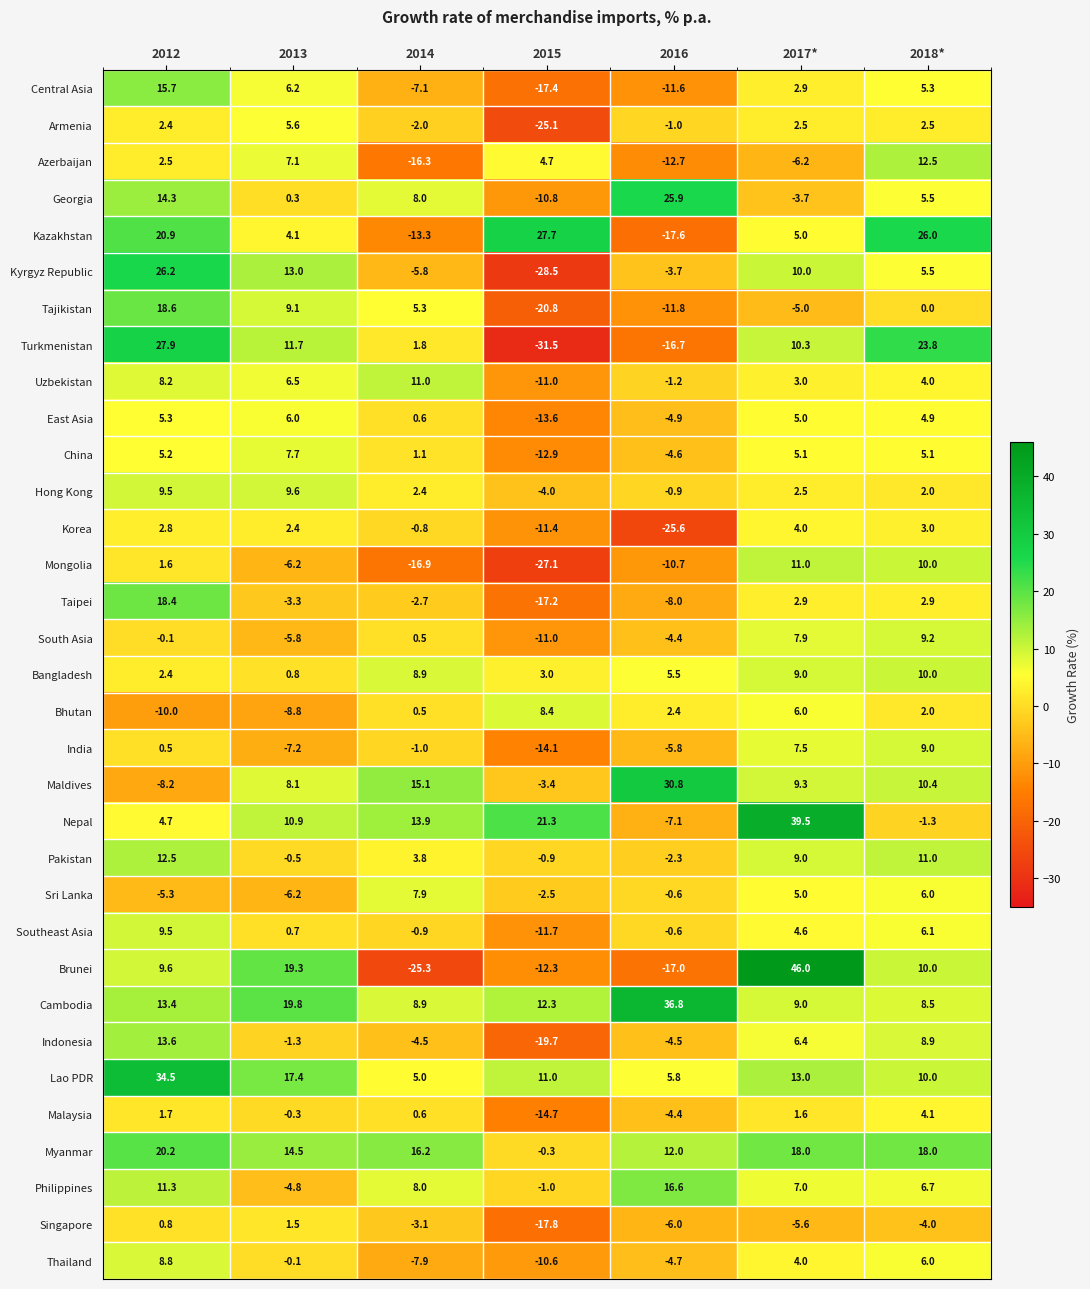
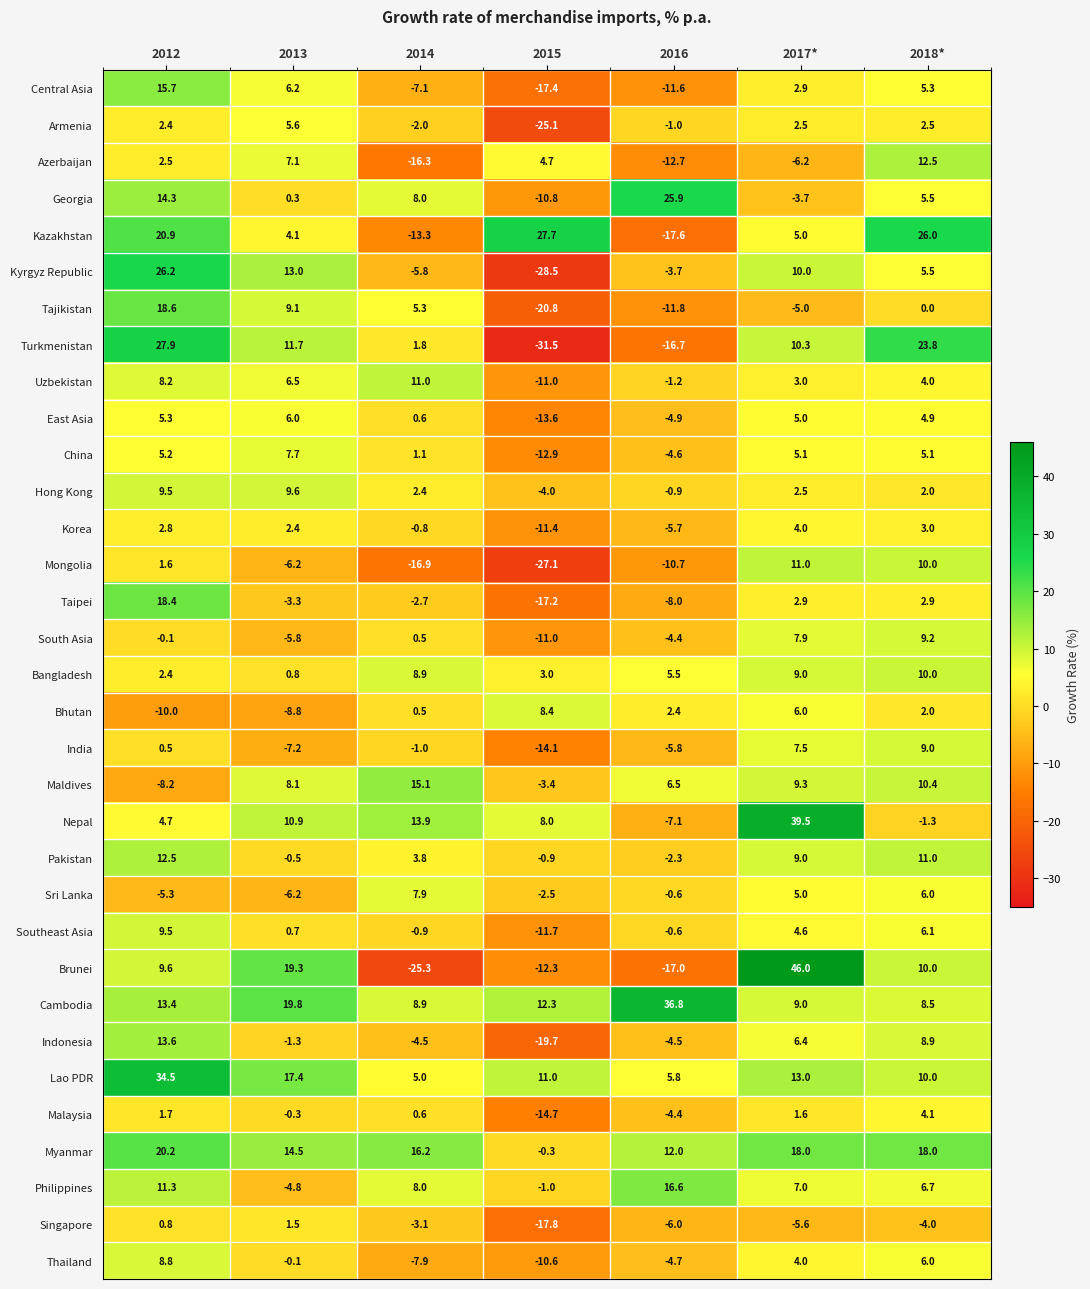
  {
    "Korea": {
      "2012": 2.8,
      "2013": 2.4,
      "2014": -0.8,
      "2015": -11.4,
-     "2016": -25.6,
+     "2016": -5.7,
      "2017*": 4.0,
      "2018*": 3.0
    },
    "Maldives": {
      "2012": -8.2,
      "2013": 8.1,
      "2014": 15.1,
      "2015": -3.4,
-     "2016": 30.8,
+     "2016": 6.5,
      "2017*": 9.3,
      "2018*": 10.4
    },
    "Nepal": {
      "2012": 4.7,
      "2013": 10.9,
      "2014": 13.9,
-     "2015": 21.3,
+     "2015": 8.0,
      "2016": -7.1,
      "2017*": 39.5,
      "2018*": -1.3
    }
  }
